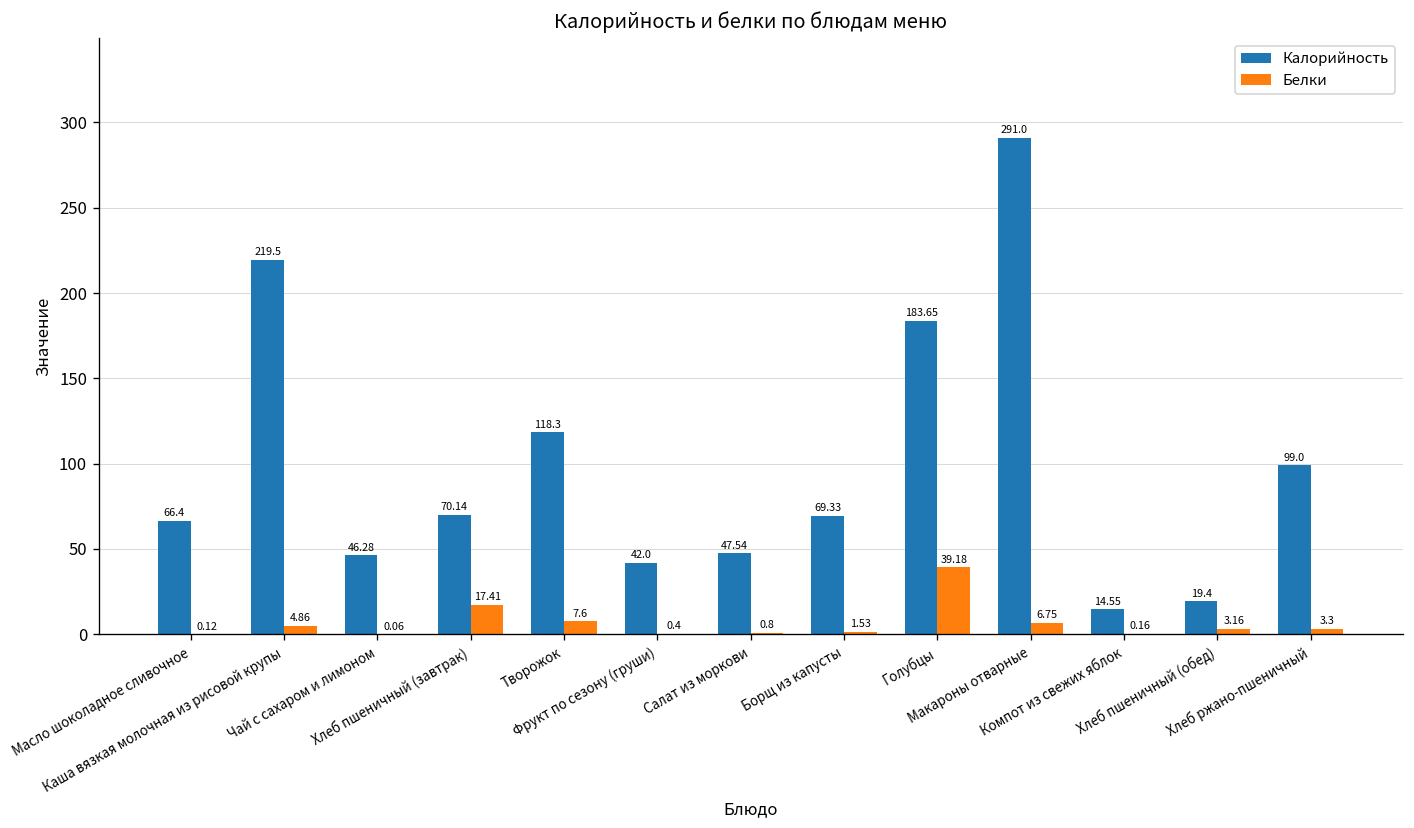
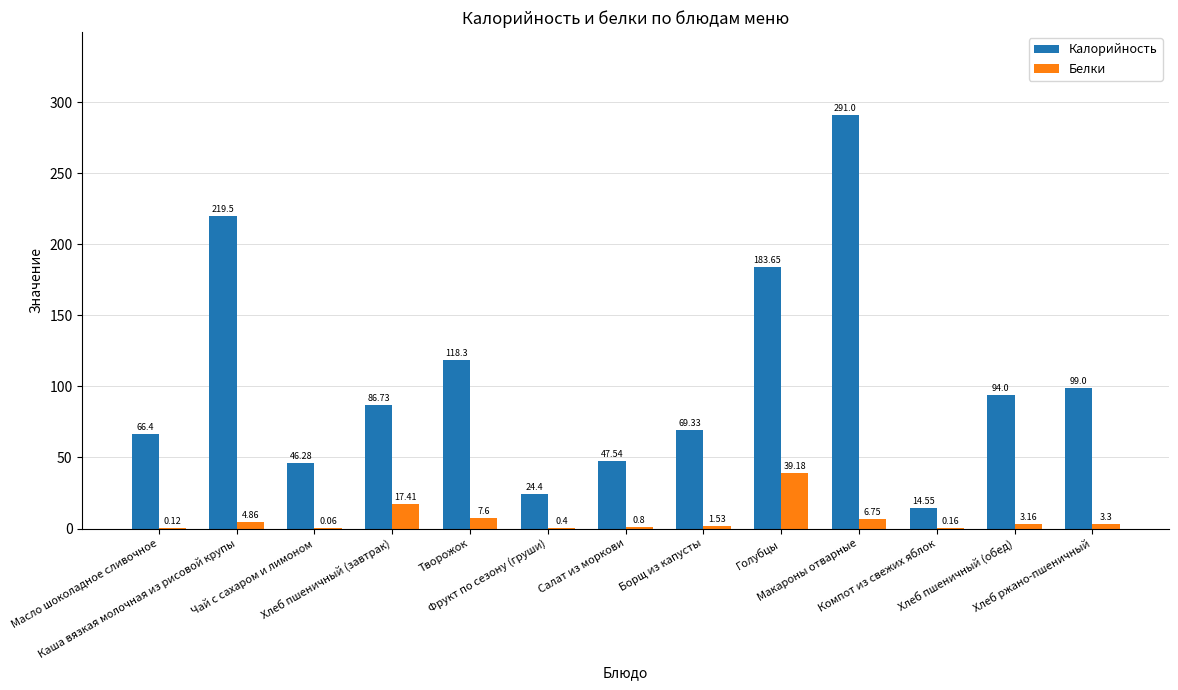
  {
    "Калорийность": {
      "Масло шоколадное сливочное": 66.4,
      "Каша вязкая молочная из рисовой крупы": 219.5,
      "Чай с сахаром и лимоном": 46.28,
-     "Хлеб пшеничный (завтрак)": 70.14,
+     "Хлеб пшеничный (завтрак)": 86.73,
      "Творожок": 118.3,
-     "Фрукт по сезону (груши)": 42.0,
+     "Фрукт по сезону (груши)": 24.4,
      "Салат из моркови": 47.54,
      "Борщ из капусты": 69.33,
      "Голубцы": 183.65,
      "Макароны отварные": 291.0,
      "Компот из свежих яблок": 14.55,
-     "Хлеб пшеничный (обед)": 19.4,
+     "Хлеб пшеничный (обед)": 94.0,
      "Хлеб ржано-пшеничный": 99.0
    },
    "Белки": {
      "Масло шоколадное сливочное": 0.12,
      "Каша вязкая молочная из рисовой крупы": 4.86,
      "Чай с сахаром и лимоном": 0.06,
      "Хлеб пшеничный (завтрак)": 17.41,
      "Творожок": 7.6,
      "Фрукт по сезону (груши)": 0.4,
      "Салат из моркови": 0.8,
      "Борщ из капусты": 1.53,
      "Голубцы": 39.18,
      "Макароны отварные": 6.75,
      "Компот из свежих яблок": 0.16,
      "Хлеб пшеничный (обед)": 3.16,
      "Хлеб ржано-пшеничный": 3.3
    }
  }
